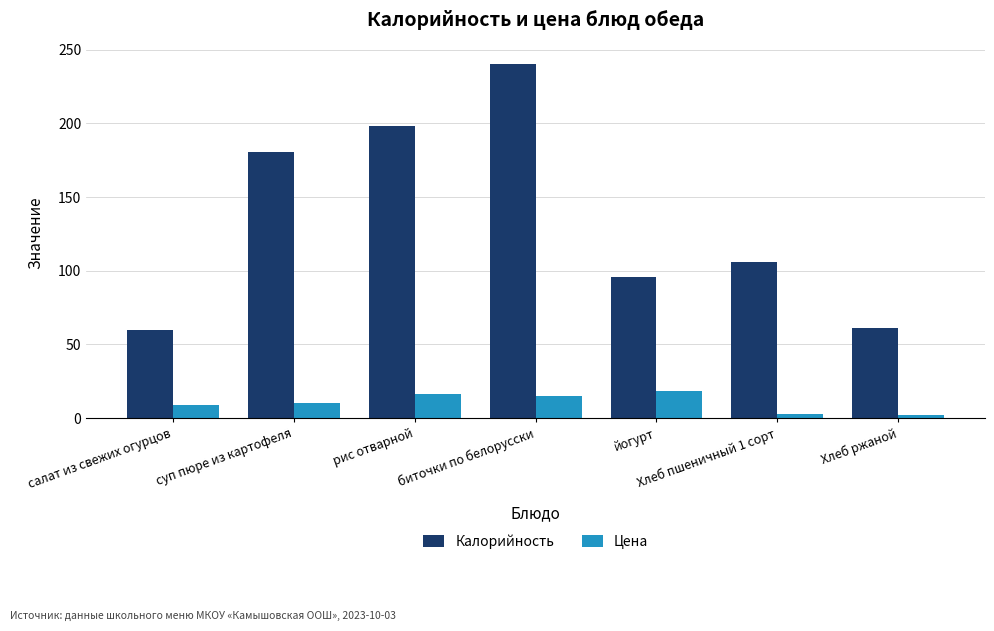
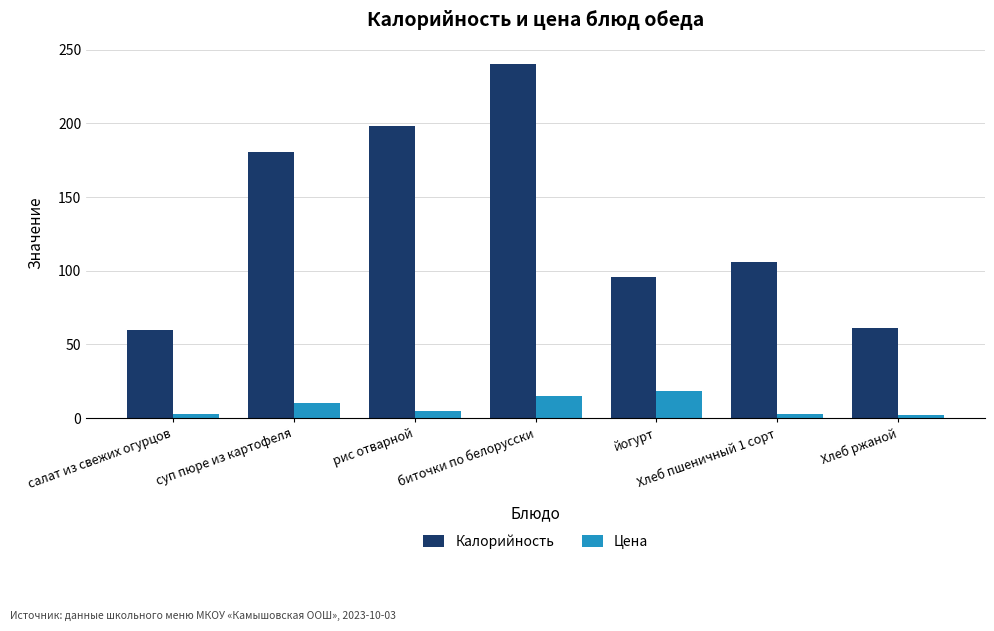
  {
    "Калорийность": {
      "салат из свежих огурцов": 60,
      "суп пюре из картофеля": 181,
      "рис отварной": 198,
      "биточки по белорусски": 240,
      "йогурт": 96,
      "Хлеб пшеничный 1 сорт": 106,
      "Хлеб ржаной": 61
    },
    "Цена": {
-     "салат из свежих огурцов": 9,
+     "салат из свежих огурцов": 3,
      "суп пюре из картофеля": 10,
-     "рис отварной": 16,
+     "рис отварной": 5,
      "биточки по белорусски": 15,
      "йогурт": 18,
      "Хлеб пшеничный 1 сорт": 3,
      "Хлеб ржаной": 2
    }
  }
